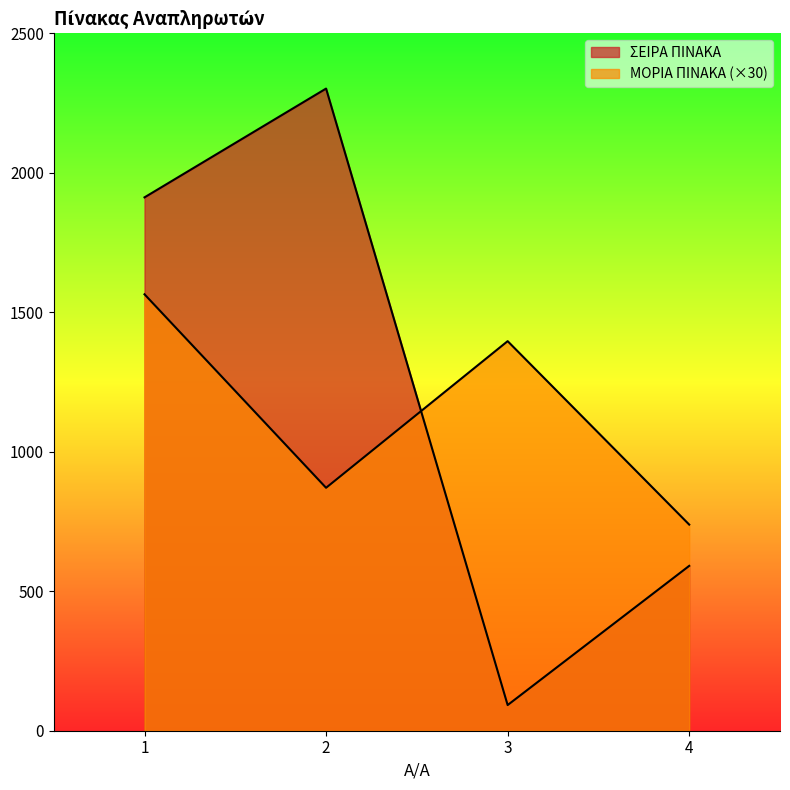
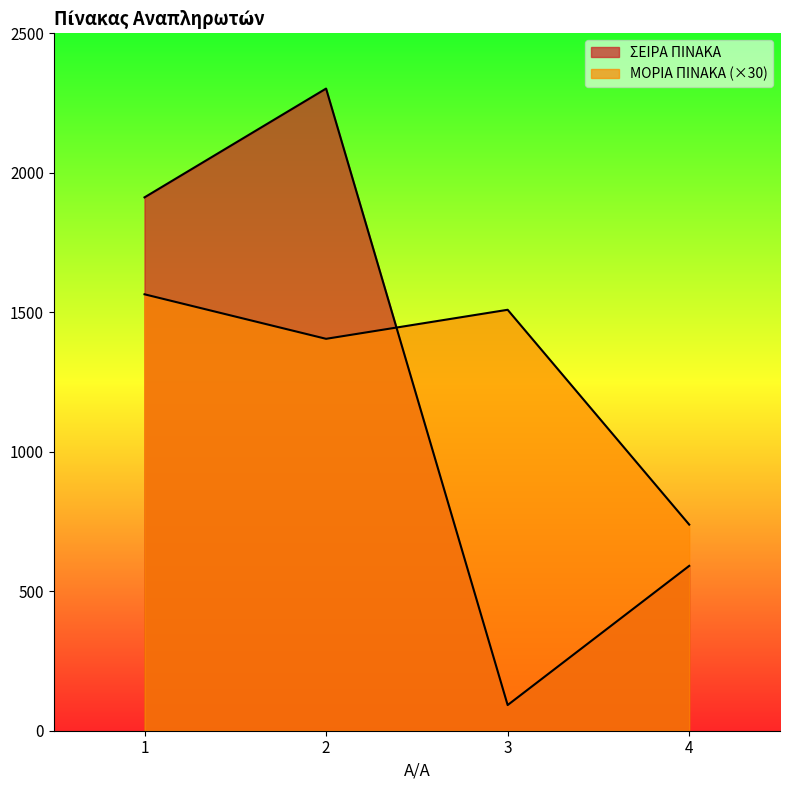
  {
    "ΣΕΙΡΑ ΠΙΝΑΚΑ": {
      "1": 1910,
      "2": 2300,
      "3": 90,
      "4": 590
    },
    "ΜΟΡΙΑ ΠΙΝΑΚΑ (×30)": {
      "1": 1560,
-     "2": 870,
-     "3": 1400,
+     "2": 1400,
+     "3": 1510,
      "4": 740
    }
  }
